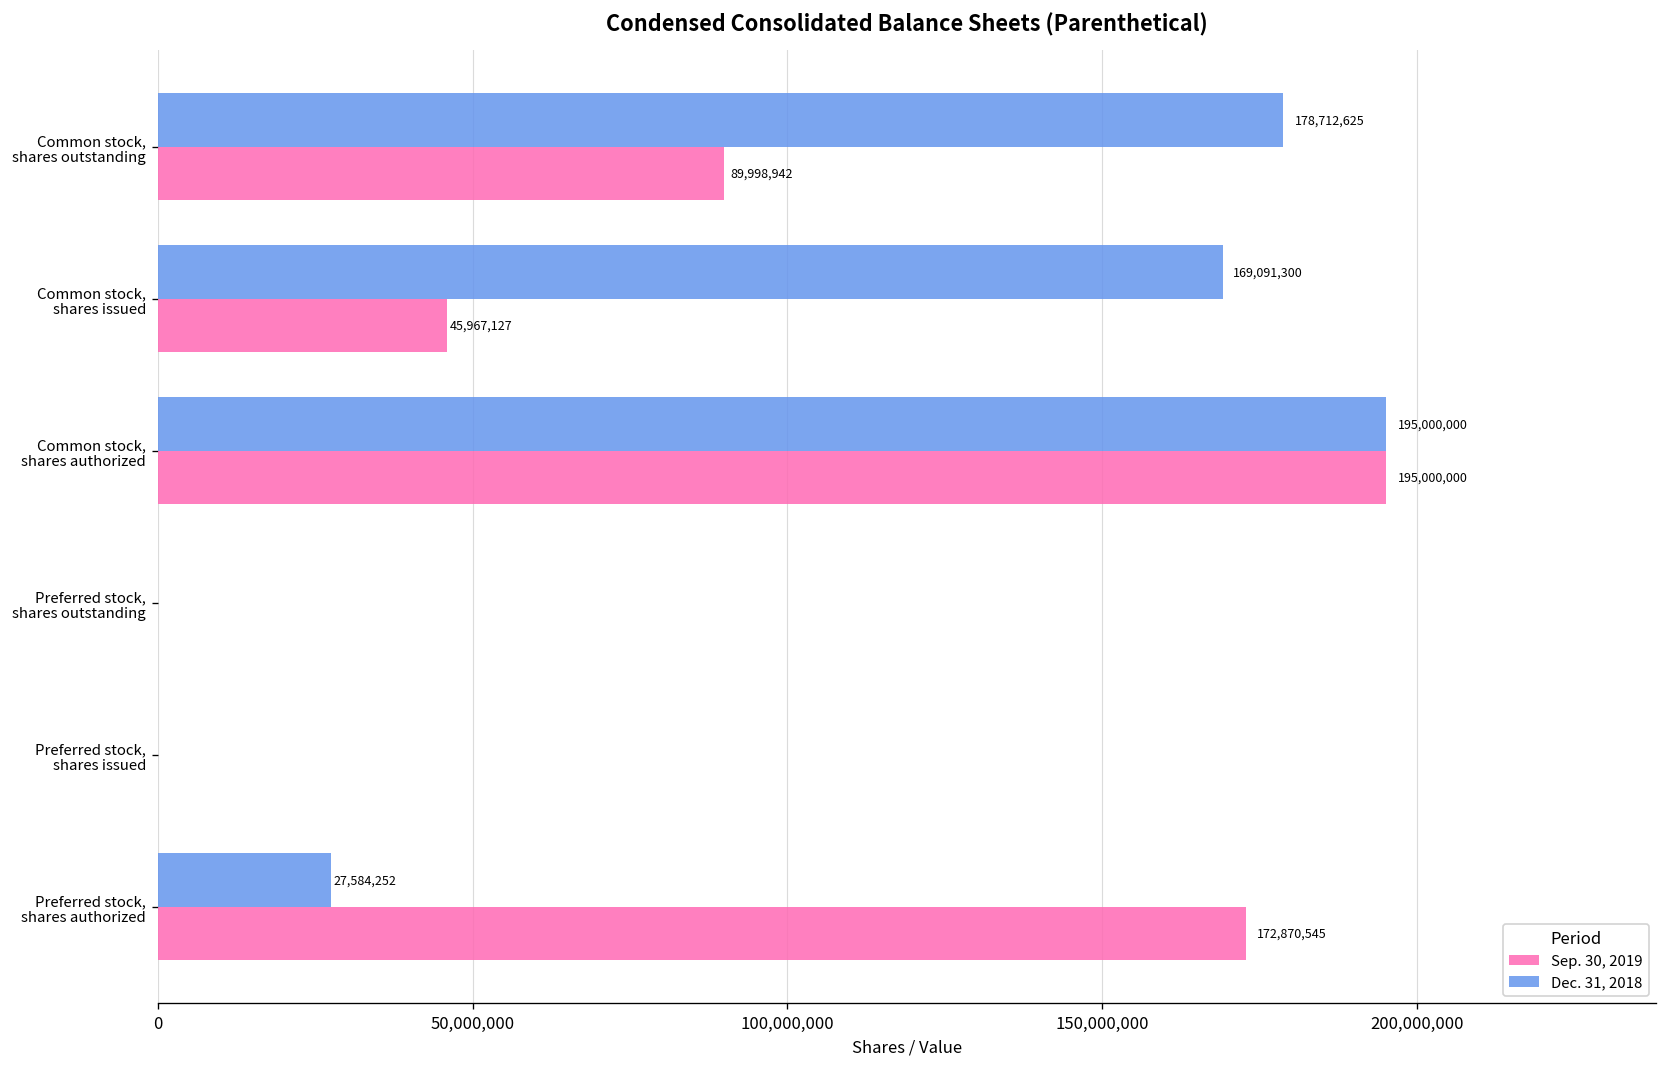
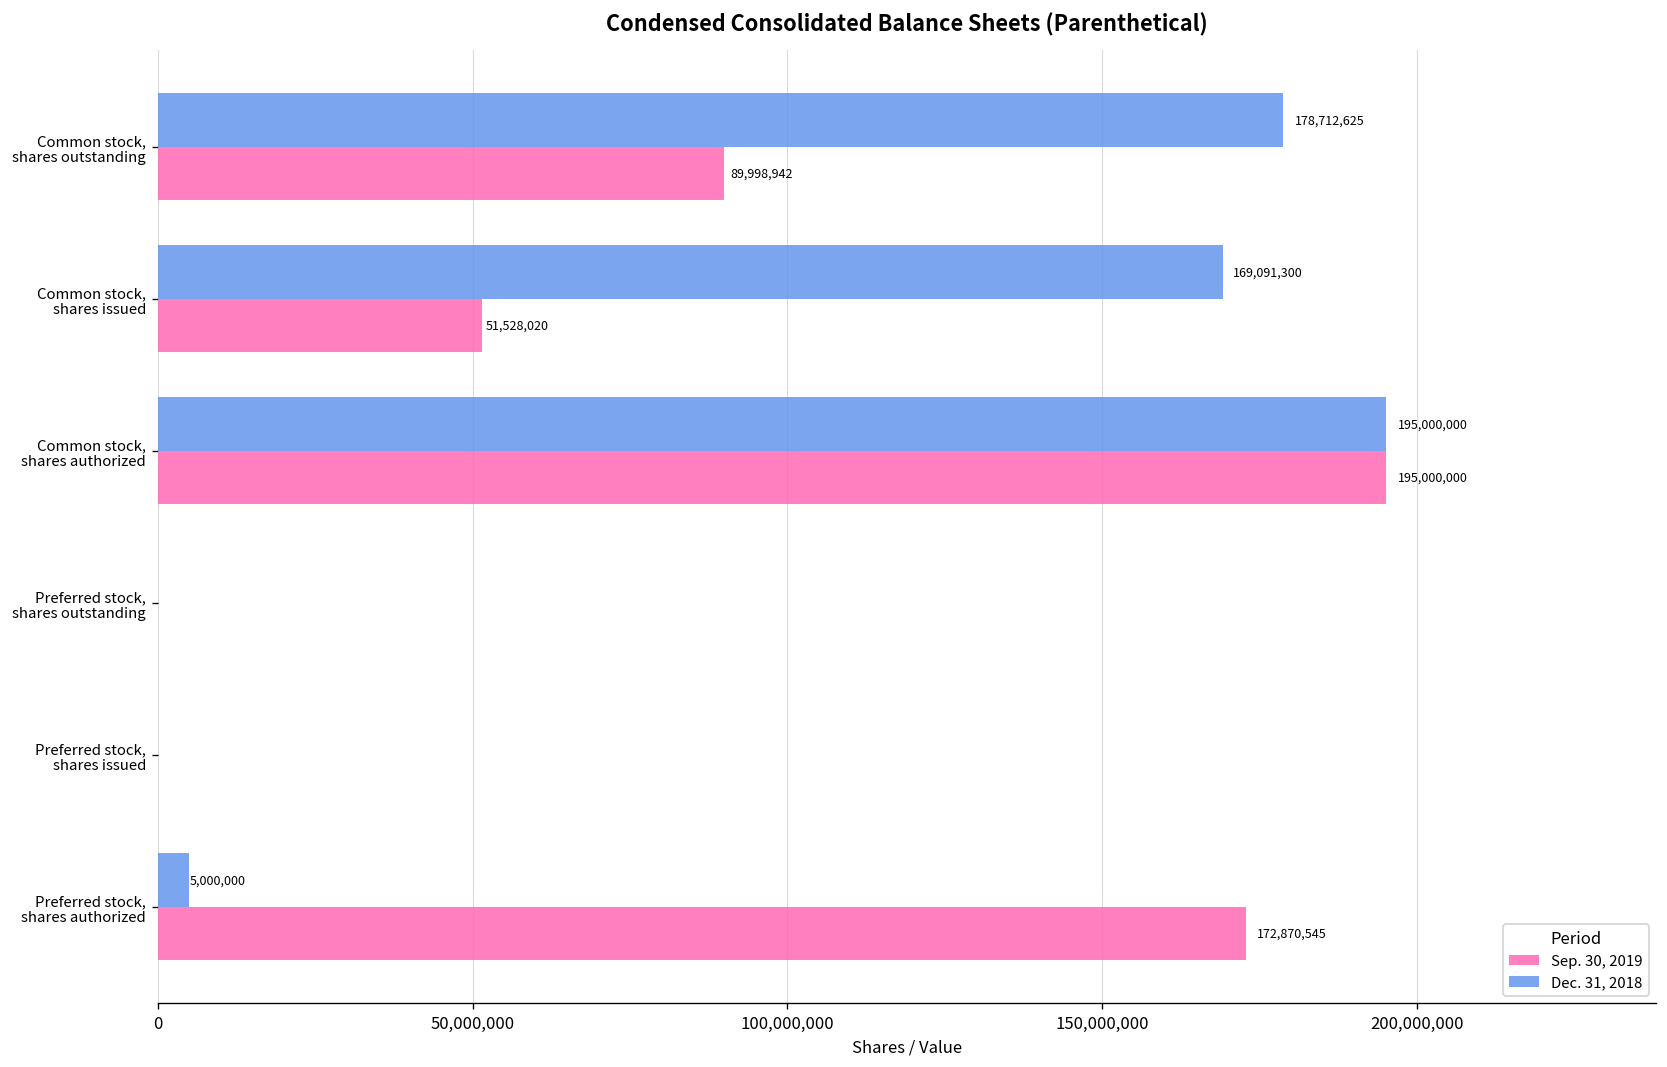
  {
    "Sep. 30, 2019": {
      "Common stock, shares outstanding": "89,998,942",
-     "Common stock, shares issued": "45,967,127",
+     "Common stock, shares issued": "51,528,020",
      "Common stock, shares authorized": "195,000,000",
      "Preferred stock, shares authorized": "172,870,545"
    },
    "Dec. 31, 2018": {
      "Common stock, shares outstanding": "178,712,625",
      "Common stock, shares issued": "169,091,300",
      "Common stock, shares authorized": "195,000,000",
-     "Preferred stock, shares authorized": "27,584,252"
+     "Preferred stock, shares authorized": "5,000,000"
    }
  }
